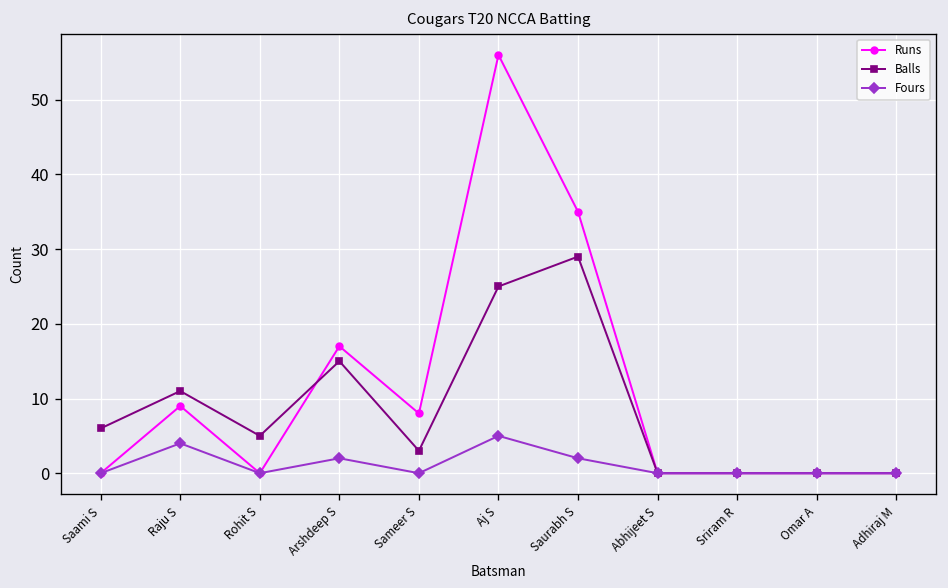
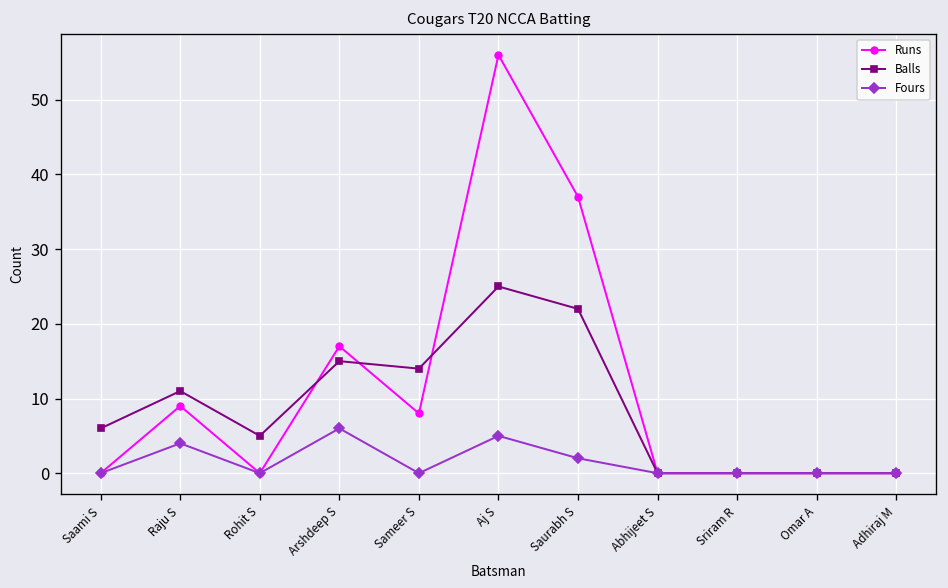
  {
    "Runs": {
      "Raju S": 9,
      "Arshdeep S": 17,
      "Sameer S": 8,
      "Aj S": 56,
-     "Saurabh S": 35
+     "Saurabh S": 37
    },
    "Balls": {
      "Saami S": 6,
      "Raju S": 11,
      "Rohit S": 5,
      "Arshdeep S": 15,
-     "Sameer S": 3,
+     "Sameer S": 14,
      "Aj S": 25,
-     "Saurabh S": 29
+     "Saurabh S": 22
    },
    "Fours": {
      "Raju S": 4,
-     "Arshdeep S": 2,
+     "Arshdeep S": 6,
      "Sameer S": 0,
      "Aj S": 5,
      "Saurabh S": 2
    }
  }
